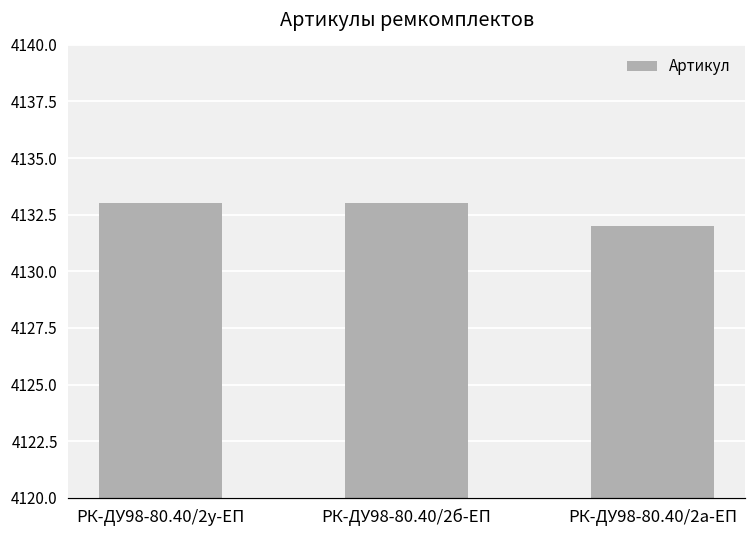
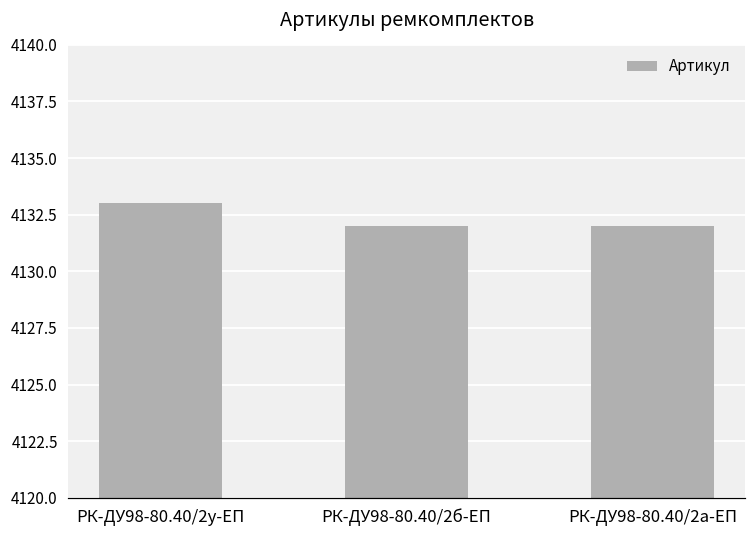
  {
    "РК-ДУ98-80.40/2у-ЕП": 4133,
-   "РК-ДУ98-80.40/2б-ЕП": 4133,
+   "РК-ДУ98-80.40/2б-ЕП": 4132,
    "РК-ДУ98-80.40/2а-ЕП": 4132
  }
